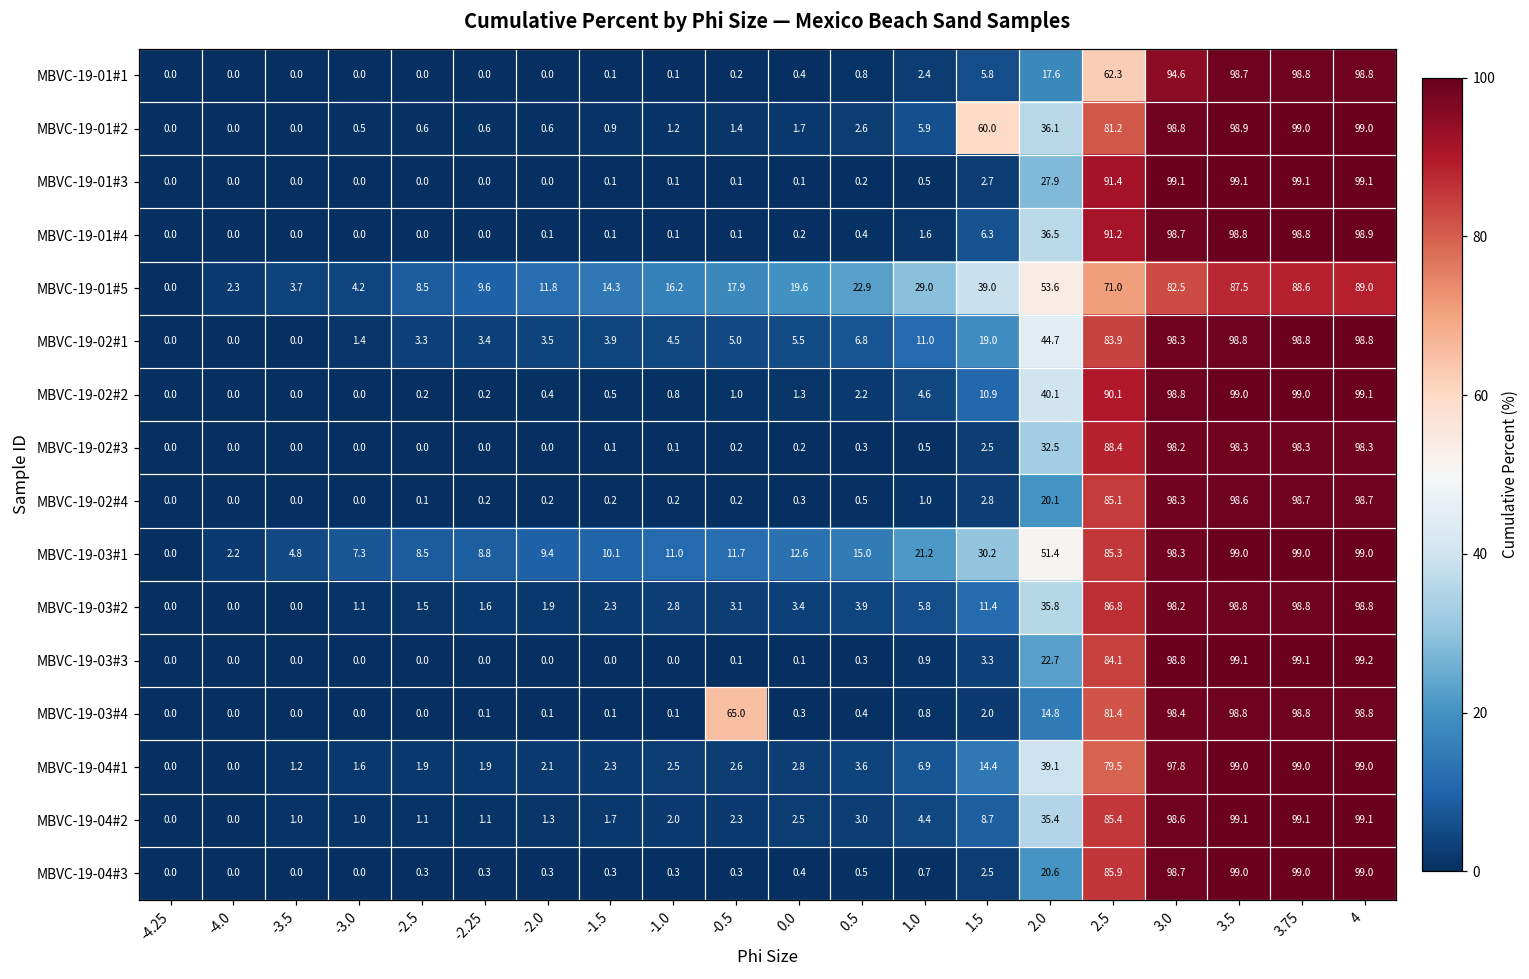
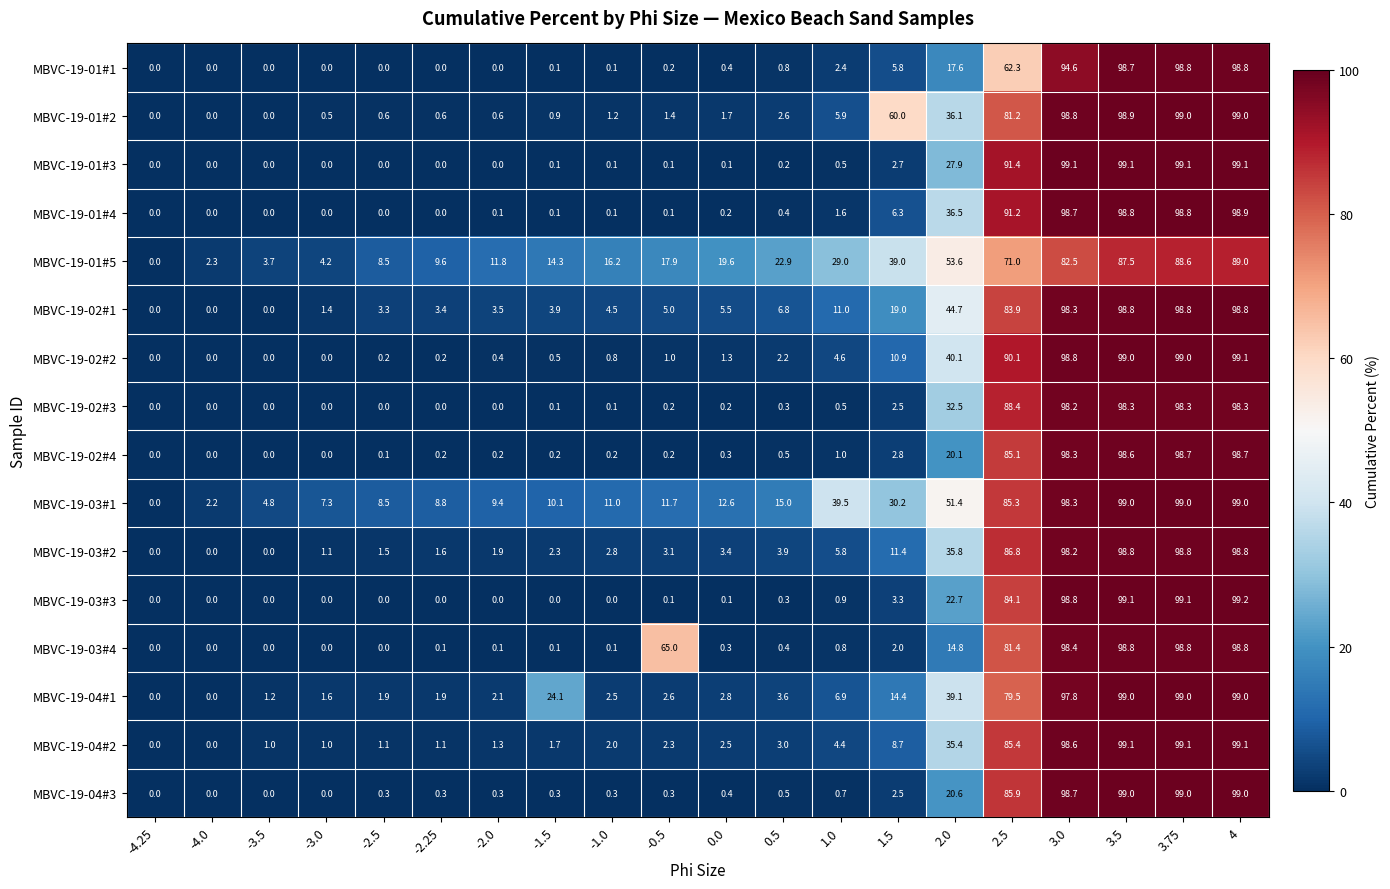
  {
    "MBVC-19-03#1": {
      "-4.25": 0.0,
      "-4.0": 2.2,
      "-3.5": 4.8,
      "-3.0": 7.3,
      "-2.5": 8.5,
      "-2.25": 8.8,
      "-2.0": 9.4,
      "-1.5": 10.1,
      "-1.0": 11.0,
      "-0.5": 11.7,
      "0.0": 12.6,
      "0.5": 15.0,
-     "1.0": 21.2,
+     "1.0": 39.5,
      "1.5": 30.2,
      "2.0": 51.4,
      "2.5": 85.3,
      "3.0": 98.3,
      "3.5": 99.0,
      "3.75": 99.0,
      "4": 99.0
    },
    "MBVC-19-04#1": {
      "-4.25": 0.0,
      "-4.0": 0.0,
      "-3.5": 1.2,
      "-3.0": 1.6,
      "-2.5": 1.9,
      "-2.25": 1.9,
      "-2.0": 2.1,
-     "-1.5": 2.3,
+     "-1.5": 24.1,
      "-1.0": 2.5,
      "-0.5": 2.6,
      "0.0": 2.8,
      "0.5": 3.6,
      "1.0": 6.9,
      "1.5": 14.4,
      "2.0": 39.1,
      "2.5": 79.5,
      "3.0": 97.8,
      "3.5": 99.0,
      "3.75": 99.0,
      "4": 99.0
    }
  }
